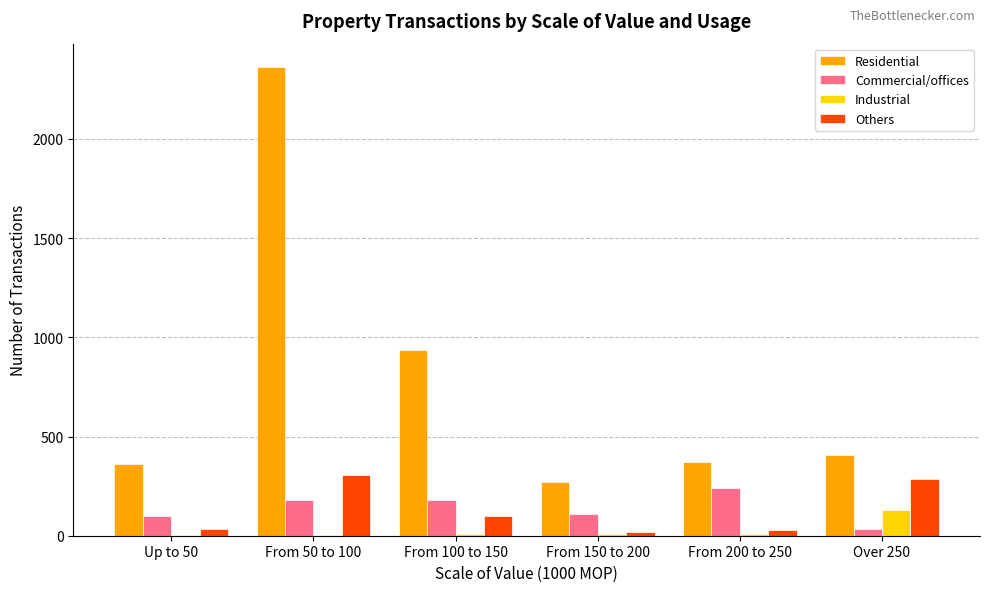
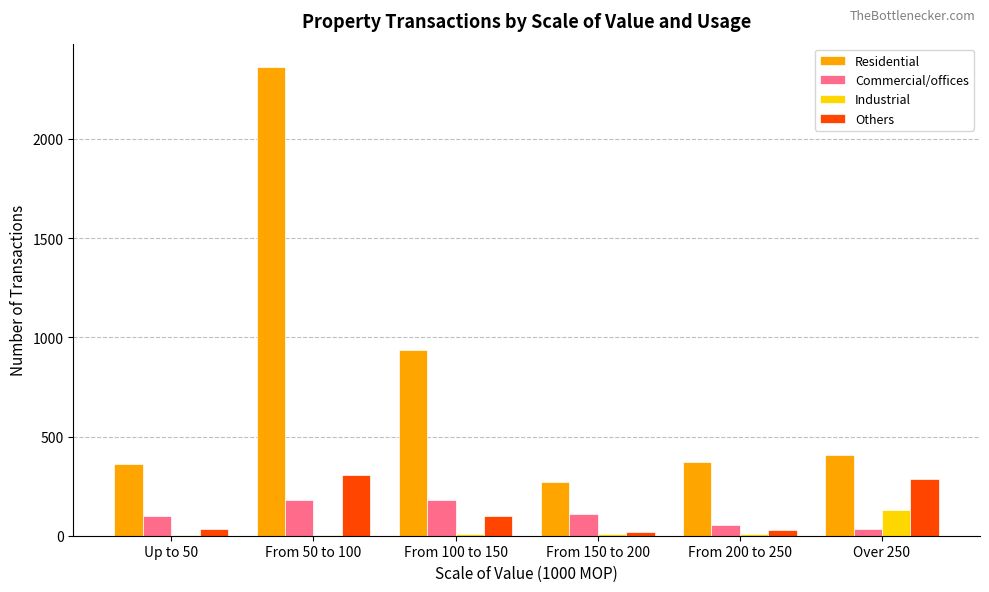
  {
    "Commercial/offices": {
      "Up to 50": 100,
      "From 50 to 100": 180,
      "From 100 to 150": 180,
      "From 150 to 200": 110,
-     "From 200 to 250": 240,
+     "From 200 to 250": 50,
      "Over 250": 40
    },
    "Others": {
      "Up to 50": 30,
      "From 50 to 100": 310,
      "From 100 to 150": 100,
      "From 150 to 200": 20,
      "From 200 to 250": 30,
      "Over 250": 290
    }
  }
